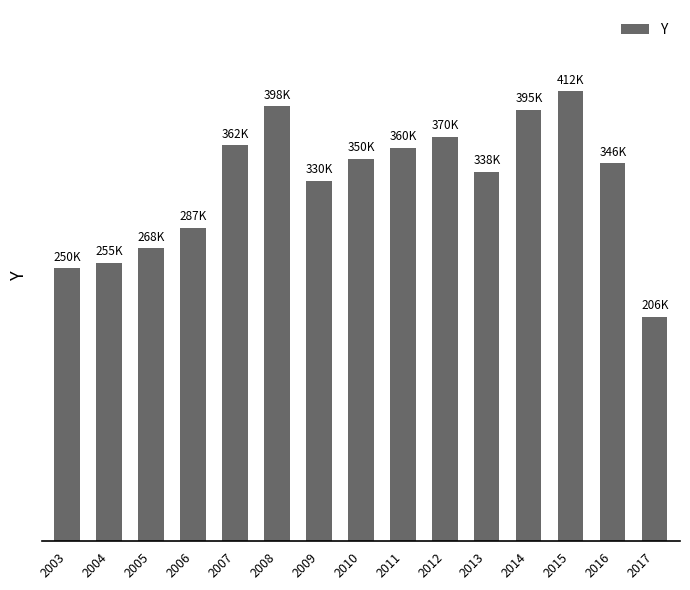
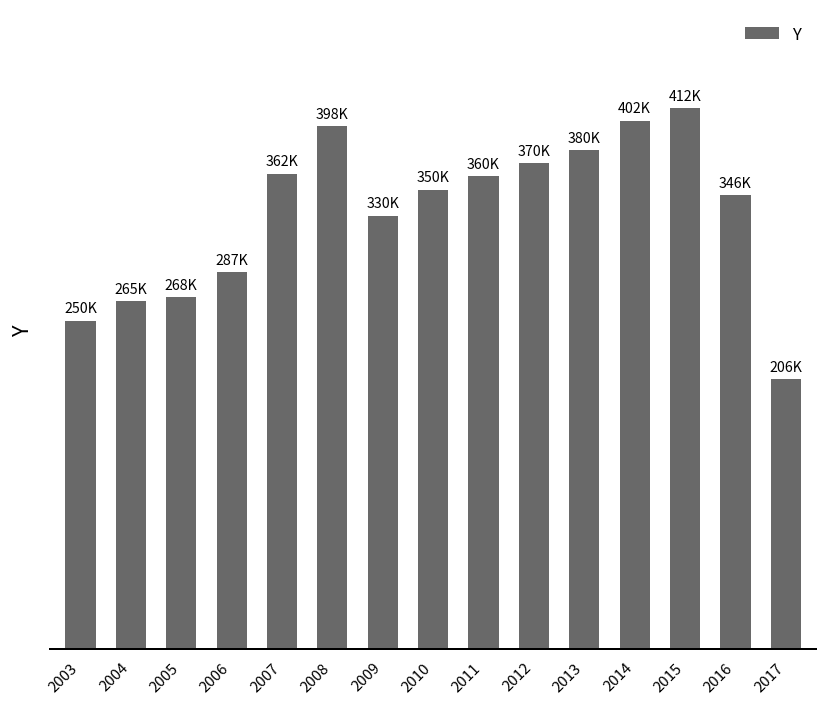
  {
    "2003": "250K",
-   "2004": "255K",
+   "2004": "265K",
    "2005": "268K",
    "2006": "287K",
    "2007": "362K",
    "2008": "398K",
    "2009": "330K",
    "2010": "350K",
    "2011": "360K",
    "2012": "370K",
-   "2013": "338K",
-   "2014": "395K",
+   "2013": "380K",
+   "2014": "402K",
    "2015": "412K",
    "2016": "346K",
    "2017": "206K"
  }
